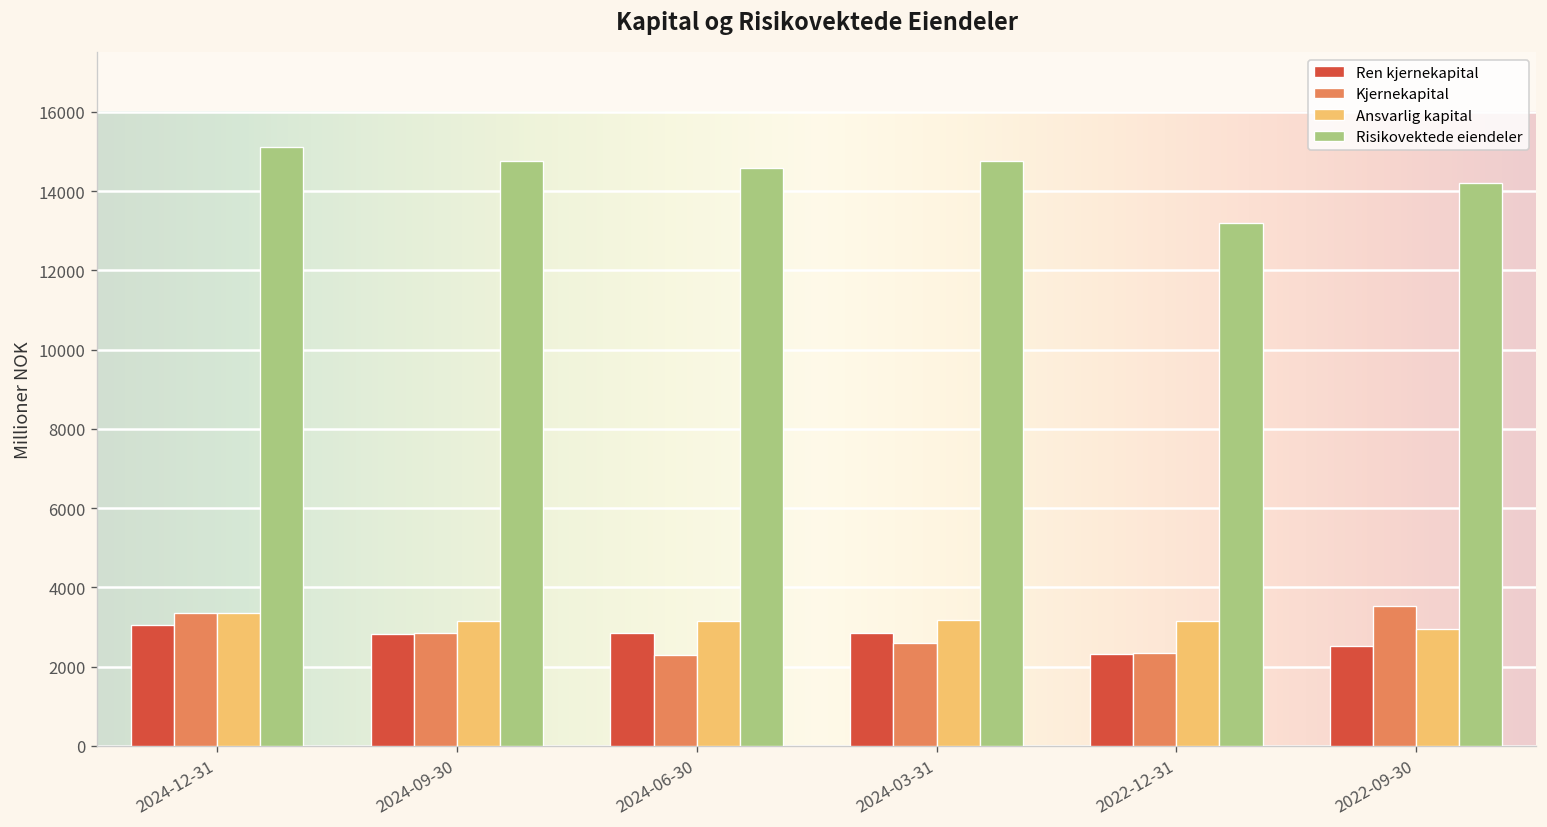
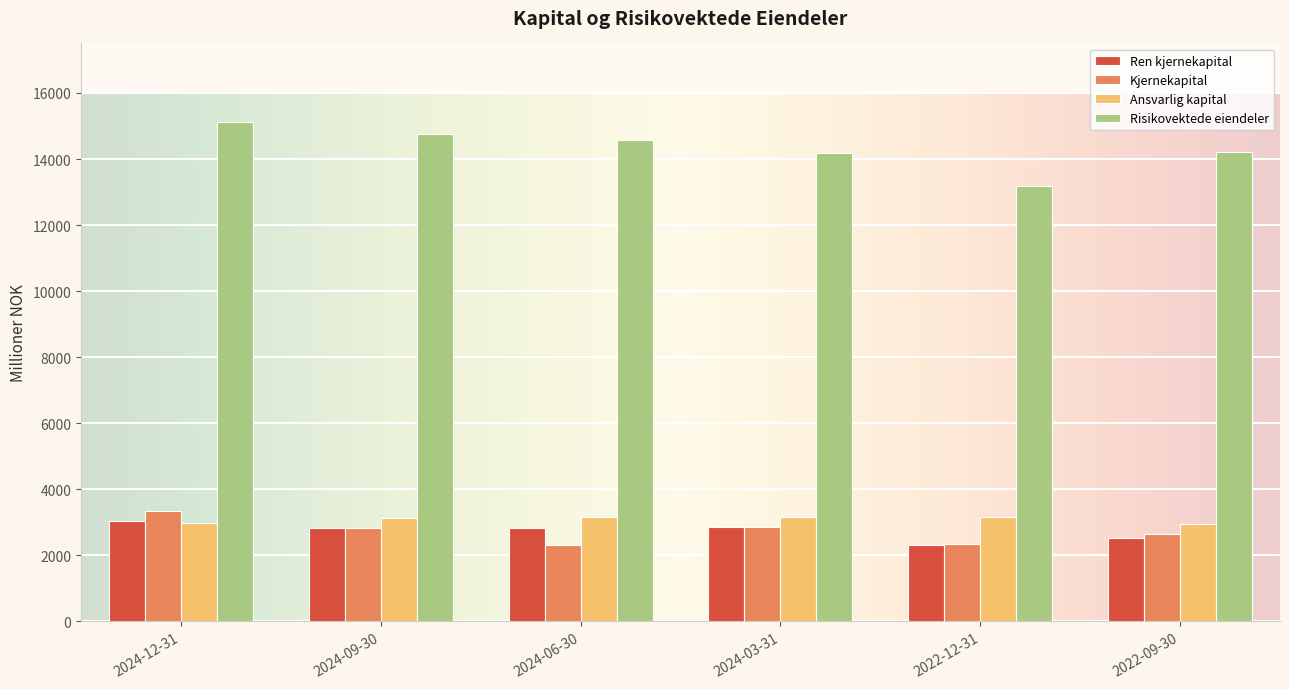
  {
    "Ren kjernekapital": {
      "2024-12-31": 3100,
      "2024-09-30": 2800,
      "2024-06-30": 2800,
      "2024-03-31": 2900,
      "2022-12-31": 2300,
      "2022-09-30": 2500
    },
    "Kjernekapital": {
      "2024-12-31": 3400,
      "2024-09-30": 2800,
      "2024-06-30": 2300,
-     "2024-03-31": 2600,
+     "2024-03-31": 2900,
      "2022-12-31": 2300,
-     "2022-09-30": 3500
+     "2022-09-30": 2600
    },
    "Ansvarlig kapital": {
-     "2024-12-31": 3400,
+     "2024-12-31": 3000,
      "2024-09-30": 3100,
      "2024-06-30": 3200,
      "2024-03-31": 3200,
      "2022-12-31": 3200,
      "2022-09-30": 3000
    },
    "Risikovektede eiendeler": {
      "2024-12-31": 15100,
      "2024-09-30": 14800,
      "2024-06-30": 14600,
-     "2024-03-31": 14800,
+     "2024-03-31": 14200,
      "2022-12-31": 13200,
      "2022-09-30": 14200
    }
  }
